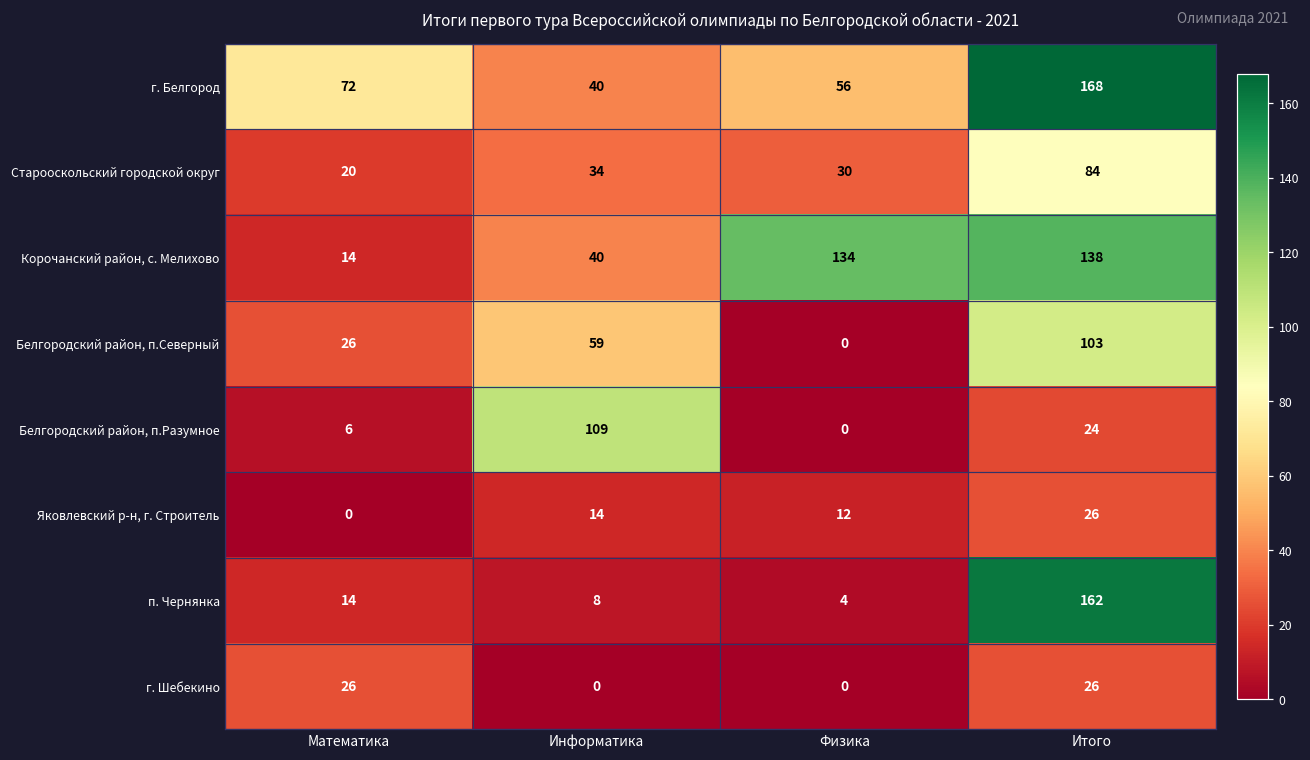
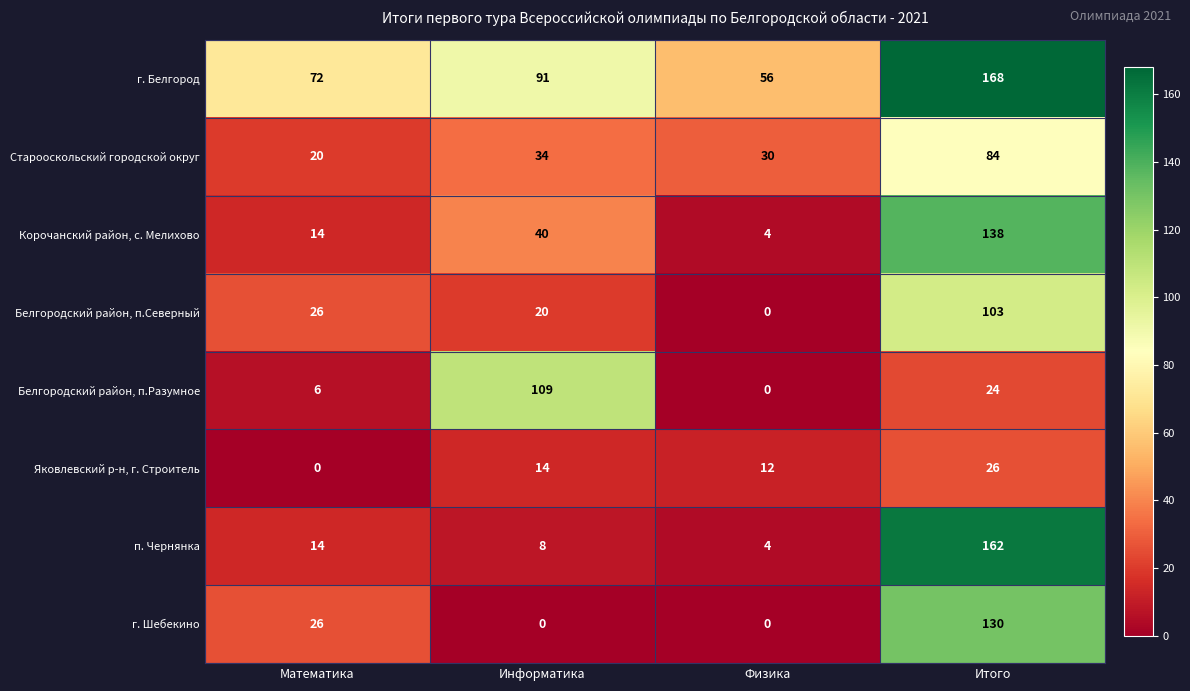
  {
    "г. Белгород": {
      "Математика": 72,
-     "Информатика": 40,
+     "Информатика": 91,
      "Физика": 56,
      "Итого": 168
    },
    "Старооскольский городской округ": {
      "Математика": 20,
      "Информатика": 34,
      "Физика": 30,
      "Итого": 84
    },
    "Корочанский район, с. Мелихово": {
      "Математика": 14,
      "Информатика": 40,
-     "Физика": 134,
+     "Физика": 4,
      "Итого": 138
    },
    "Белгородский район, п.Северный": {
      "Математика": 26,
-     "Информатика": 59,
+     "Информатика": 20,
      "Физика": 0,
      "Итого": 103
    },
    "Белгородский район, п.Разумное": {
      "Математика": 6,
      "Информатика": 109,
      "Физика": 0,
      "Итого": 24
    },
    "Яковлевский р-н, г. Строитель": {
      "Математика": 0,
      "Информатика": 14,
      "Физика": 12,
      "Итого": 26
    },
    "п. Чернянка": {
      "Математика": 14,
      "Информатика": 8,
      "Физика": 4,
      "Итого": 162
    },
    "г. Шебекино": {
      "Математика": 26,
      "Информатика": 0,
      "Физика": 0,
-     "Итого": 26
+     "Итого": 130
    }
  }
